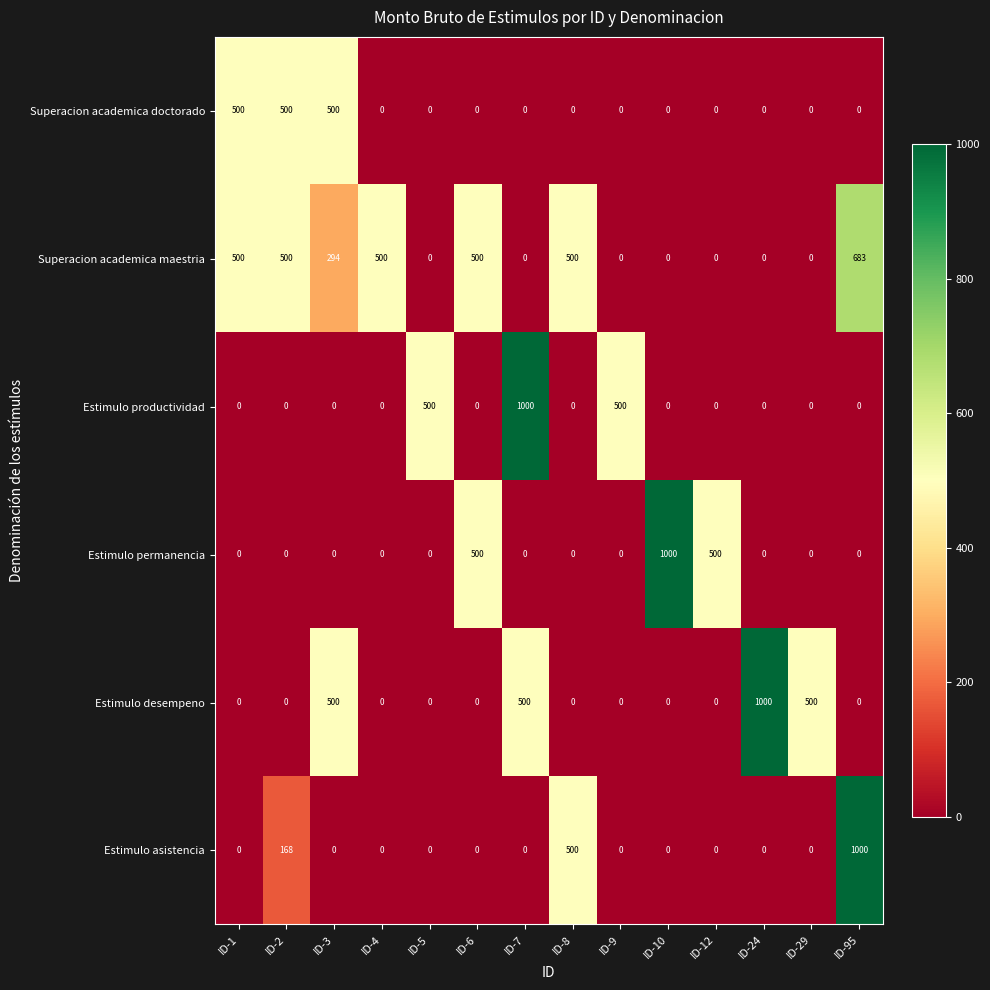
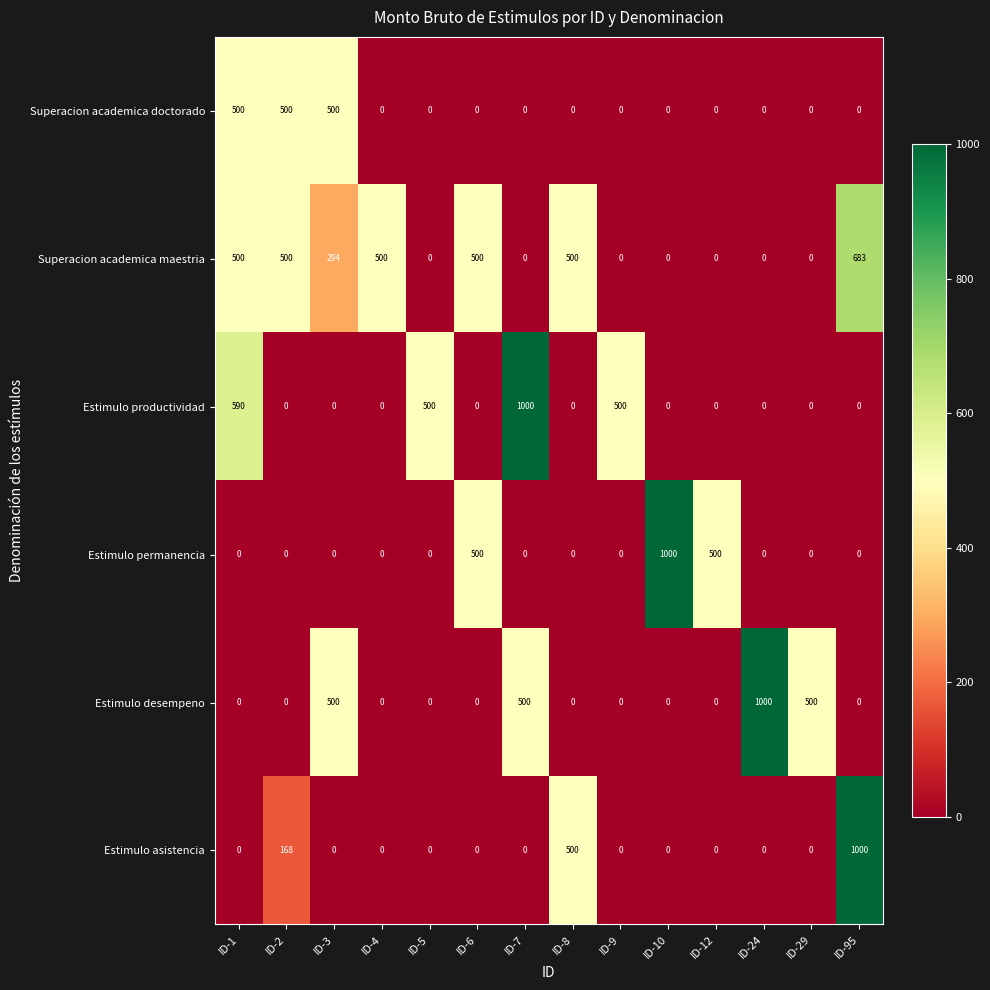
  {
    "Superacion academica doctorado": {
      "ID-1": 500,
      "ID-2": 500,
      "ID-3": 500,
      "ID-4": 0,
      "ID-5": 0,
      "ID-6": 0,
      "ID-7": 0,
      "ID-8": 0,
      "ID-9": 0,
      "ID-10": 0,
      "ID-12": 0,
      "ID-24": 0,
      "ID-29": 0,
      "ID-95": 0
    },
    "Superacion academica maestria": {
      "ID-1": 500,
      "ID-2": 500,
      "ID-3": 294,
      "ID-4": 500,
      "ID-5": 0,
      "ID-6": 500,
      "ID-7": 0,
      "ID-8": 500,
      "ID-9": 0,
      "ID-10": 0,
      "ID-12": 0,
      "ID-24": 0,
      "ID-29": 0,
      "ID-95": 683
    },
    "Estimulo productividad": {
-     "ID-1": 0,
+     "ID-1": 590,
      "ID-2": 0,
      "ID-3": 0,
      "ID-4": 0,
      "ID-5": 500,
      "ID-6": 0,
      "ID-7": 1000,
      "ID-8": 0,
      "ID-9": 500,
      "ID-10": 0,
      "ID-12": 0,
      "ID-24": 0,
      "ID-29": 0,
      "ID-95": 0
    },
    "Estimulo permanencia": {
      "ID-1": 0,
      "ID-2": 0,
      "ID-3": 0,
      "ID-4": 0,
      "ID-5": 0,
      "ID-6": 500,
      "ID-7": 0,
      "ID-8": 0,
      "ID-9": 0,
      "ID-10": 1000,
      "ID-12": 500,
      "ID-24": 0,
      "ID-29": 0,
      "ID-95": 0
    },
    "Estimulo desempeno": {
      "ID-1": 0,
      "ID-2": 0,
      "ID-3": 500,
      "ID-4": 0,
      "ID-5": 0,
      "ID-6": 0,
      "ID-7": 500,
      "ID-8": 0,
      "ID-9": 0,
      "ID-10": 0,
      "ID-12": 0,
      "ID-24": 1000,
      "ID-29": 500,
      "ID-95": 0
    },
    "Estimulo asistencia": {
      "ID-1": 0,
      "ID-2": 168,
      "ID-3": 0,
      "ID-4": 0,
      "ID-5": 0,
      "ID-6": 0,
      "ID-7": 0,
      "ID-8": 500,
      "ID-9": 0,
      "ID-10": 0,
      "ID-12": 0,
      "ID-24": 0,
      "ID-29": 0,
      "ID-95": 1000
    }
  }
